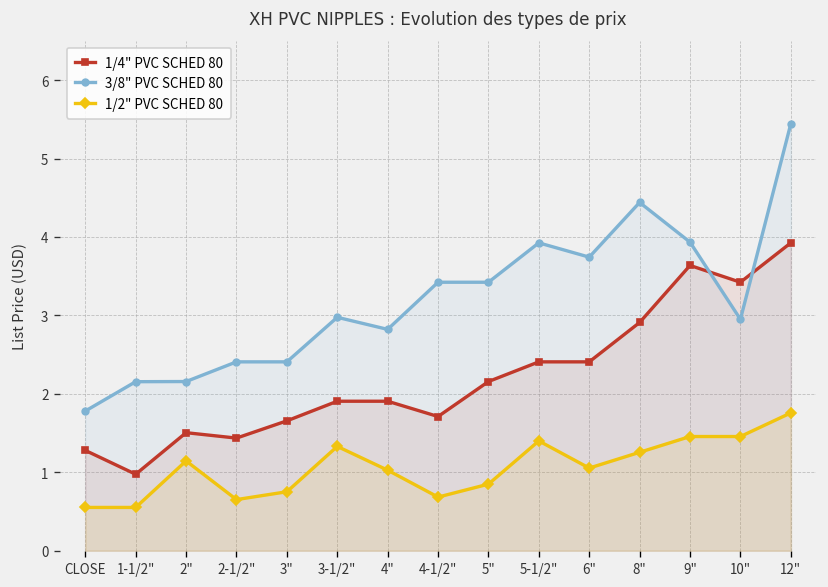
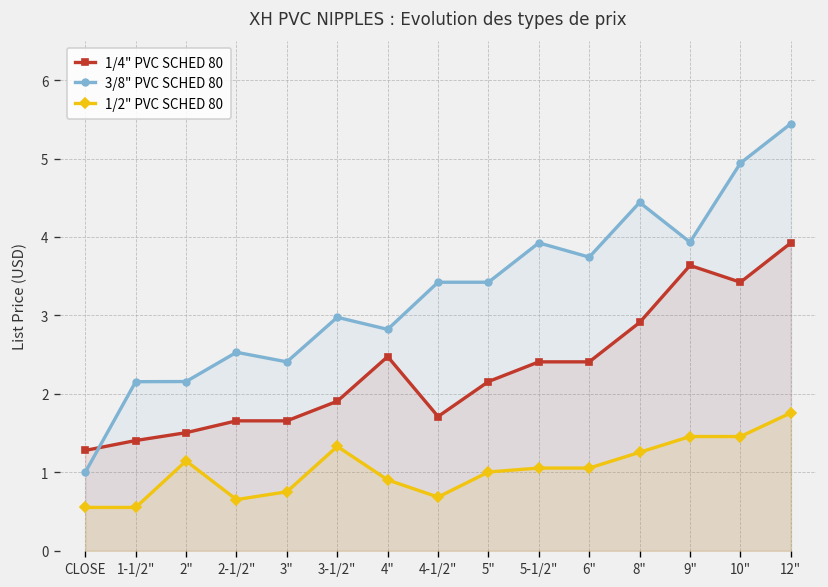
  {
    "1/4\" PVC SCHED 80": {
      "CLOSE": 1.3,
-     "1-1/2\"": 1.0,
+     "1-1/2\"": 1.4,
      "2\"": 1.5,
-     "2-1/2\"": 1.4,
+     "2-1/2\"": 1.7,
      "3\"": 1.7,
      "3-1/2\"": 1.9,
-     "4\"": 1.9,
+     "4\"": 2.5,
      "4-1/2\"": 1.7,
      "5\"": 2.2,
      "5-1/2\"": 2.4,
      "6\"": 2.4,
      "8\"": 2.9,
      "9\"": 3.6,
      "10\"": 3.4,
      "12\"": 3.9
    },
    "3/8\" PVC SCHED 80": {
-     "CLOSE": 1.8,
+     "CLOSE": 1.0,
      "1-1/2\"": 2.2,
      "2\"": 2.2,
-     "2-1/2\"": 2.4,
+     "2-1/2\"": 2.5,
      "3\"": 2.4,
      "3-1/2\"": 3.0,
      "4\"": 2.8,
      "4-1/2\"": 3.4,
      "5\"": 3.4,
      "5-1/2\"": 3.9,
      "6\"": 3.7,
      "8\"": 4.4,
      "9\"": 3.9,
-     "10\"": 3.0,
+     "10\"": 4.9,
      "12\"": 5.4
    },
    "1/2\" PVC SCHED 80": {
      "CLOSE": 0.6,
      "1-1/2\"": 0.6,
      "2\"": 1.1,
      "2-1/2\"": 0.7,
      "3\"": 0.8,
      "3-1/2\"": 1.3,
-     "4\"": 1.0,
+     "4\"": 0.9,
      "4-1/2\"": 0.7,
-     "5\"": 0.8,
-     "5-1/2\"": 1.4,
+     "5\"": 1.0,
+     "5-1/2\"": 1.1,
      "6\"": 1.1,
      "8\"": 1.3,
      "9\"": 1.5,
      "10\"": 1.5,
      "12\"": 1.8
    }
  }
